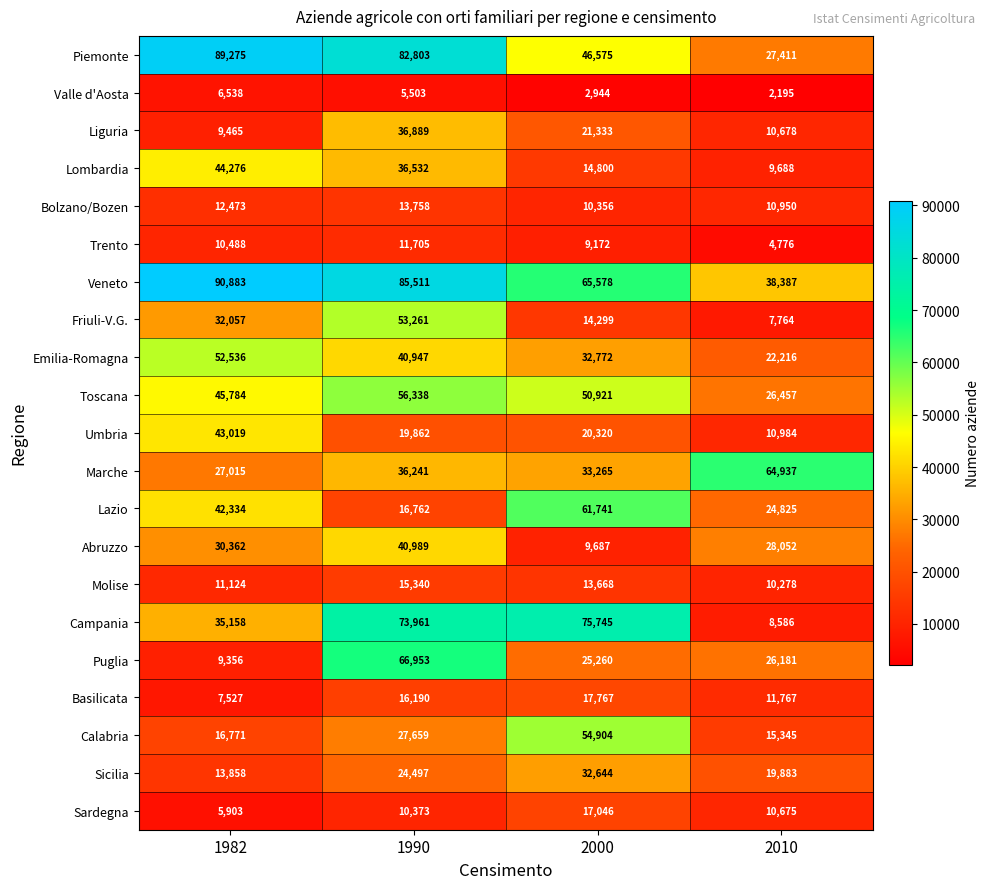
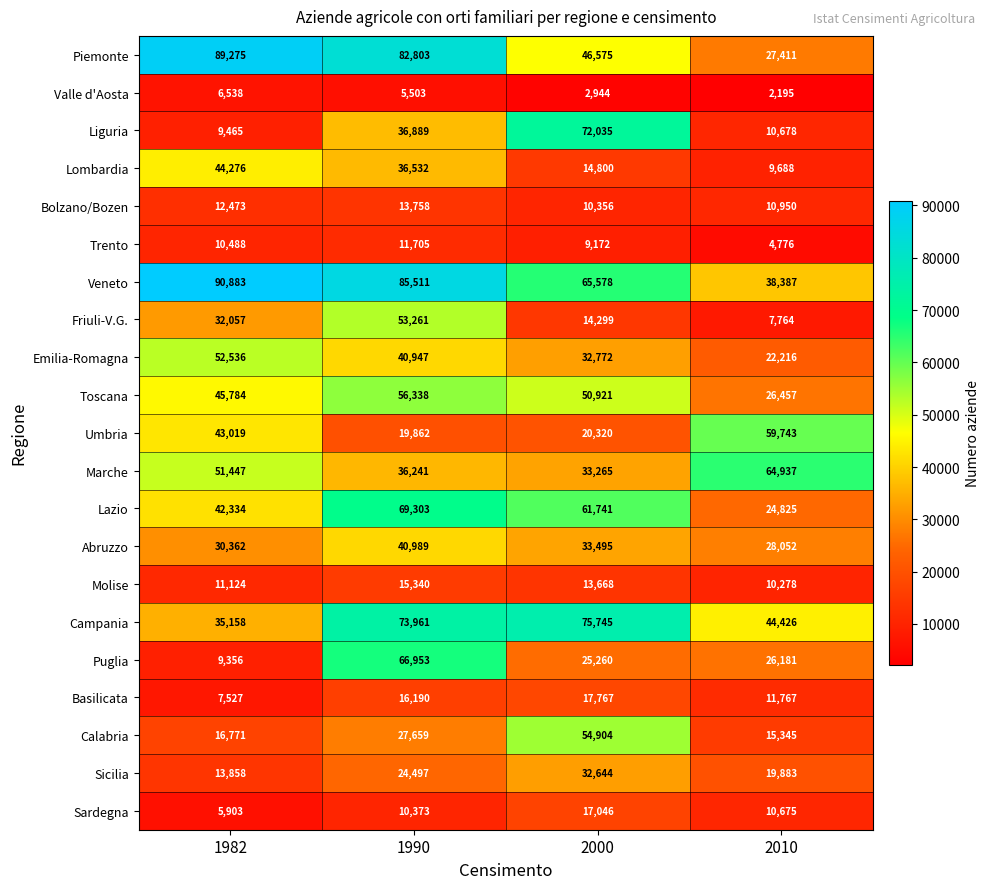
  {
    "Piemonte": {
      "1982": "89,275",
      "1990": "82,803",
      "2000": "46,575",
      "2010": "27,411"
    },
    "Valle d'Aosta": {
      "1982": "6,538",
      "1990": "5,503",
      "2000": "2,944",
      "2010": "2,195"
    },
    "Liguria": {
      "1982": "9,465",
      "1990": "36,889",
-     "2000": "21,333",
+     "2000": "72,035",
      "2010": "10,678"
    },
    "Lombardia": {
      "1982": "44,276",
      "1990": "36,532",
      "2000": "14,800",
      "2010": "9,688"
    },
    "Bolzano/Bozen": {
      "1982": "12,473",
      "1990": "13,758",
      "2000": "10,356",
      "2010": "10,950"
    },
    "Trento": {
      "1982": "10,488",
      "1990": "11,705",
      "2000": "9,172",
      "2010": "4,776"
    },
    "Veneto": {
      "1982": "90,883",
      "1990": "85,511",
      "2000": "65,578",
      "2010": "38,387"
    },
    "Friuli-V.G.": {
      "1982": "32,057",
      "1990": "53,261",
      "2000": "14,299",
      "2010": "7,764"
    },
    "Emilia-Romagna": {
      "1982": "52,536",
      "1990": "40,947",
      "2000": "32,772",
      "2010": "22,216"
    },
    "Toscana": {
      "1982": "45,784",
      "1990": "56,338",
      "2000": "50,921",
      "2010": "26,457"
    },
    "Umbria": {
      "1982": "43,019",
      "1990": "19,862",
      "2000": "20,320",
-     "2010": "10,984"
+     "2010": "59,743"
    },
    "Marche": {
-     "1982": "27,015",
+     "1982": "51,447",
      "1990": "36,241",
      "2000": "33,265",
      "2010": "64,937"
    },
    "Lazio": {
      "1982": "42,334",
-     "1990": "16,762",
+     "1990": "69,303",
      "2000": "61,741",
      "2010": "24,825"
    },
    "Abruzzo": {
      "1982": "30,362",
      "1990": "40,989",
-     "2000": "9,687",
+     "2000": "33,495",
      "2010": "28,052"
    },
    "Molise": {
      "1982": "11,124",
      "1990": "15,340",
      "2000": "13,668",
      "2010": "10,278"
    },
    "Campania": {
      "1982": "35,158",
      "1990": "73,961",
      "2000": "75,745",
-     "2010": "8,586"
+     "2010": "44,426"
    },
    "Puglia": {
      "1982": "9,356",
      "1990": "66,953",
      "2000": "25,260",
      "2010": "26,181"
    },
    "Basilicata": {
      "1982": "7,527",
      "1990": "16,190",
      "2000": "17,767",
      "2010": "11,767"
    },
    "Calabria": {
      "1982": "16,771",
      "1990": "27,659",
      "2000": "54,904",
      "2010": "15,345"
    },
    "Sicilia": {
      "1982": "13,858",
      "1990": "24,497",
      "2000": "32,644",
      "2010": "19,883"
    },
    "Sardegna": {
      "1982": "5,903",
      "1990": "10,373",
      "2000": "17,046",
      "2010": "10,675"
    }
  }
